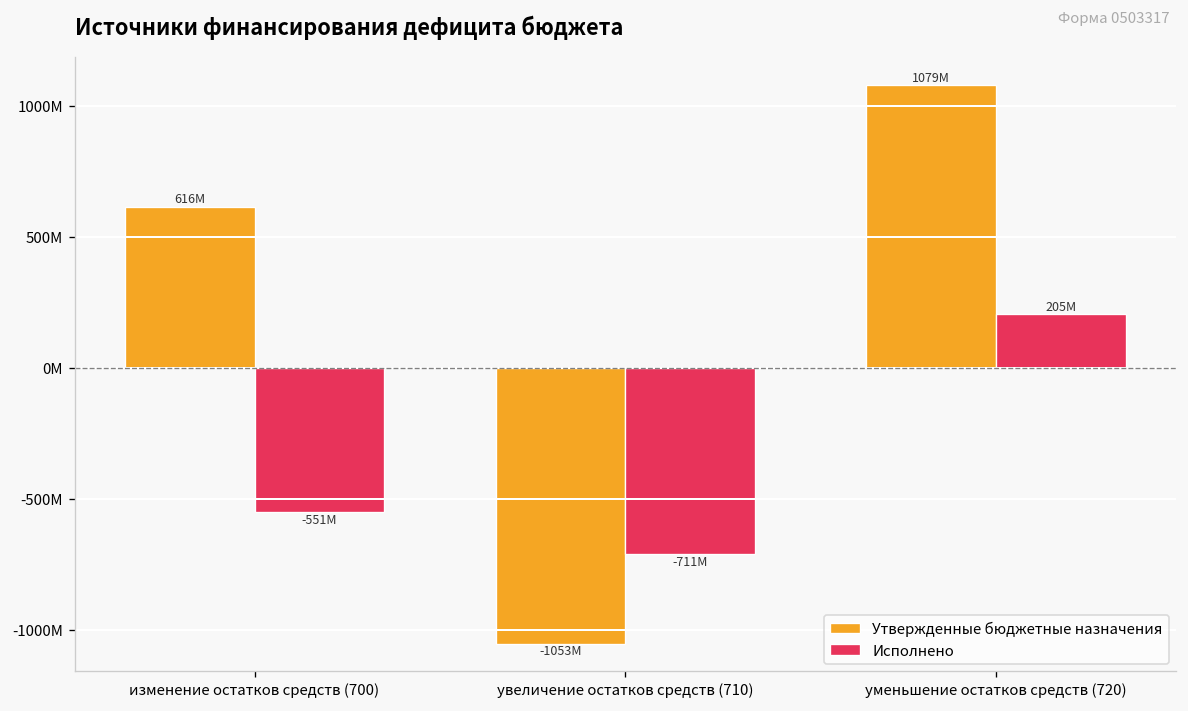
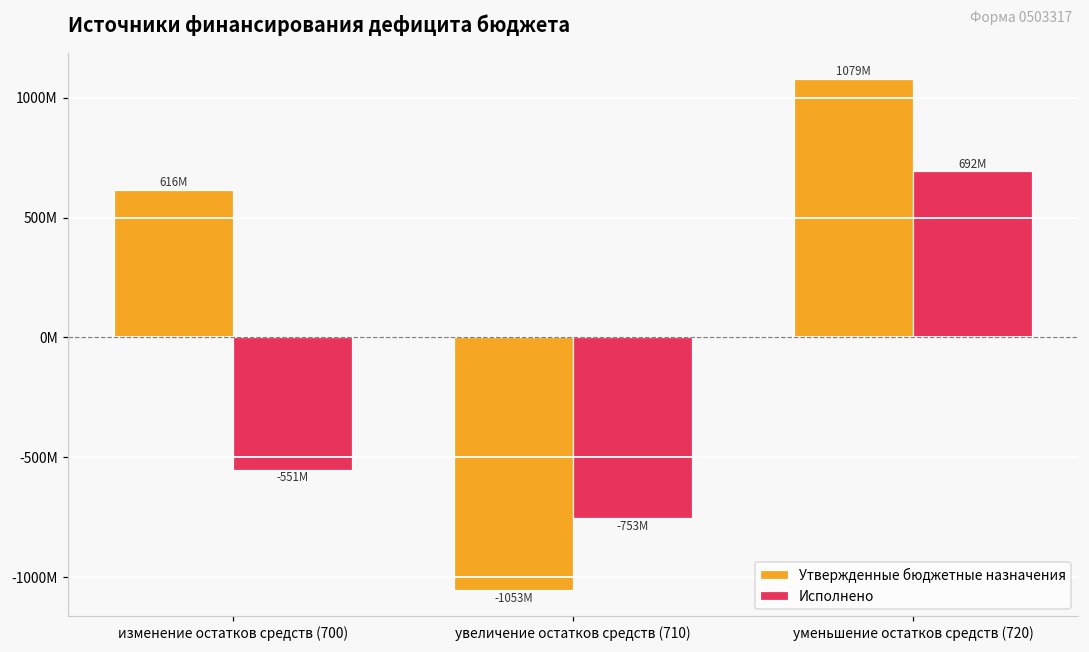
  {
    "Утвержденные бюджетные назначения": {
      "изменение остатков средств (700)": "616M",
      "увеличение остатков средств (710)": "-1053M",
      "уменьшение остатков средств (720)": "1079M"
    },
    "Исполнено": {
      "изменение остатков средств (700)": "-551M",
-     "увеличение остатков средств (710)": "-711M",
-     "уменьшение остатков средств (720)": "205M"
+     "увеличение остатков средств (710)": "-753M",
+     "уменьшение остатков средств (720)": "692M"
    }
  }
